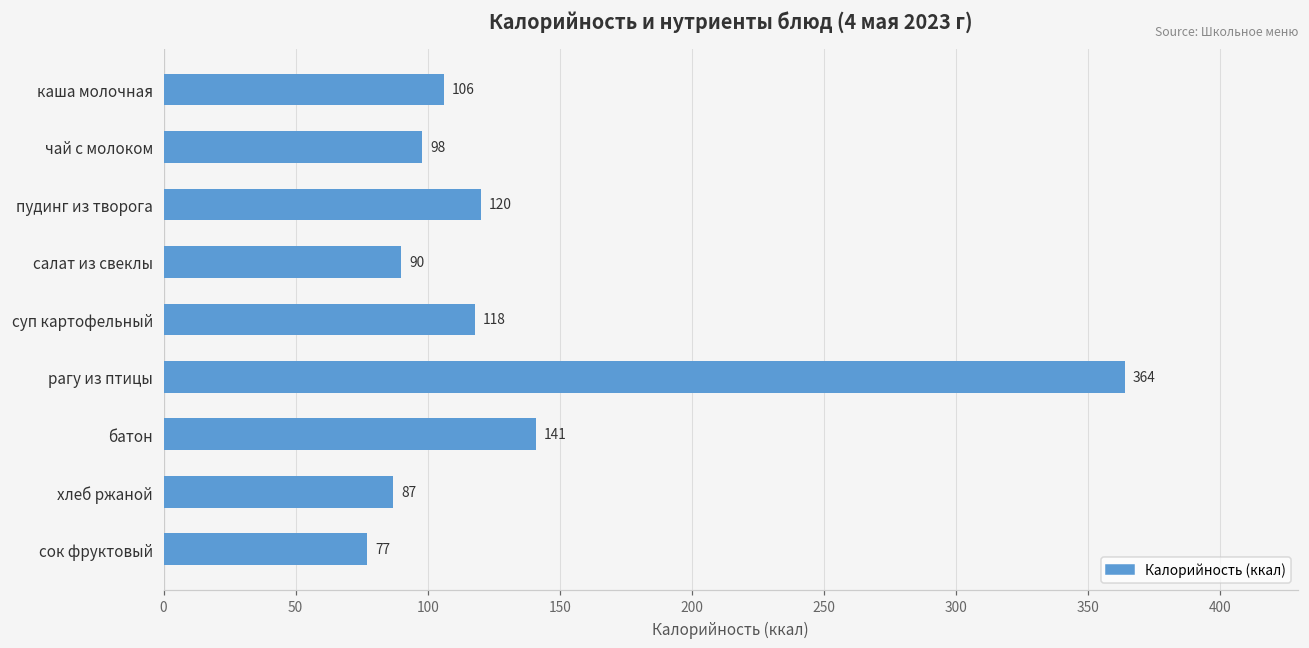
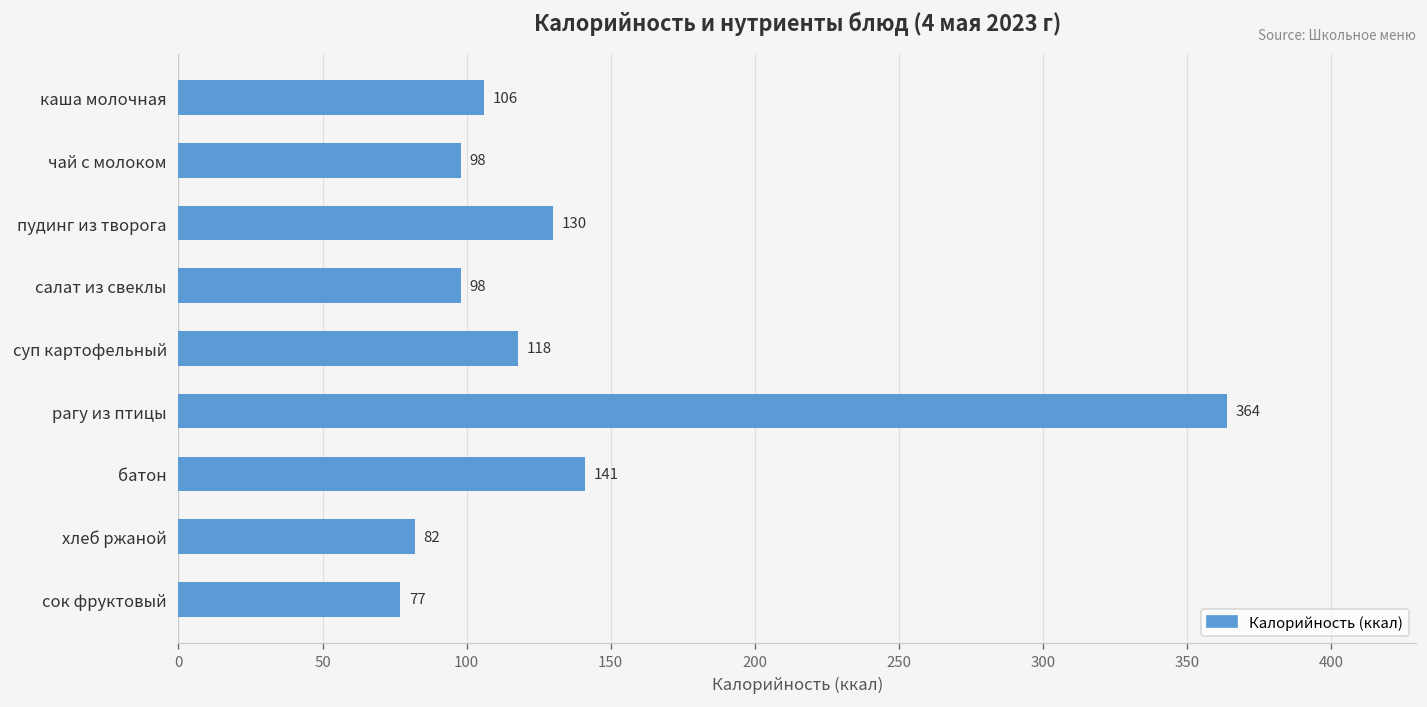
  {
    "каша молочная": 106,
    "чай с молоком": 98,
-   "пудинг из творога": 120,
-   "салат из свеклы": 90,
+   "пудинг из творога": 130,
+   "салат из свеклы": 98,
    "суп картофельный": 118,
    "рагу из птицы": 364,
    "батон": 141,
-   "хлеб ржаной": 87,
+   "хлеб ржаной": 82,
    "сок фруктовый": 77
  }
